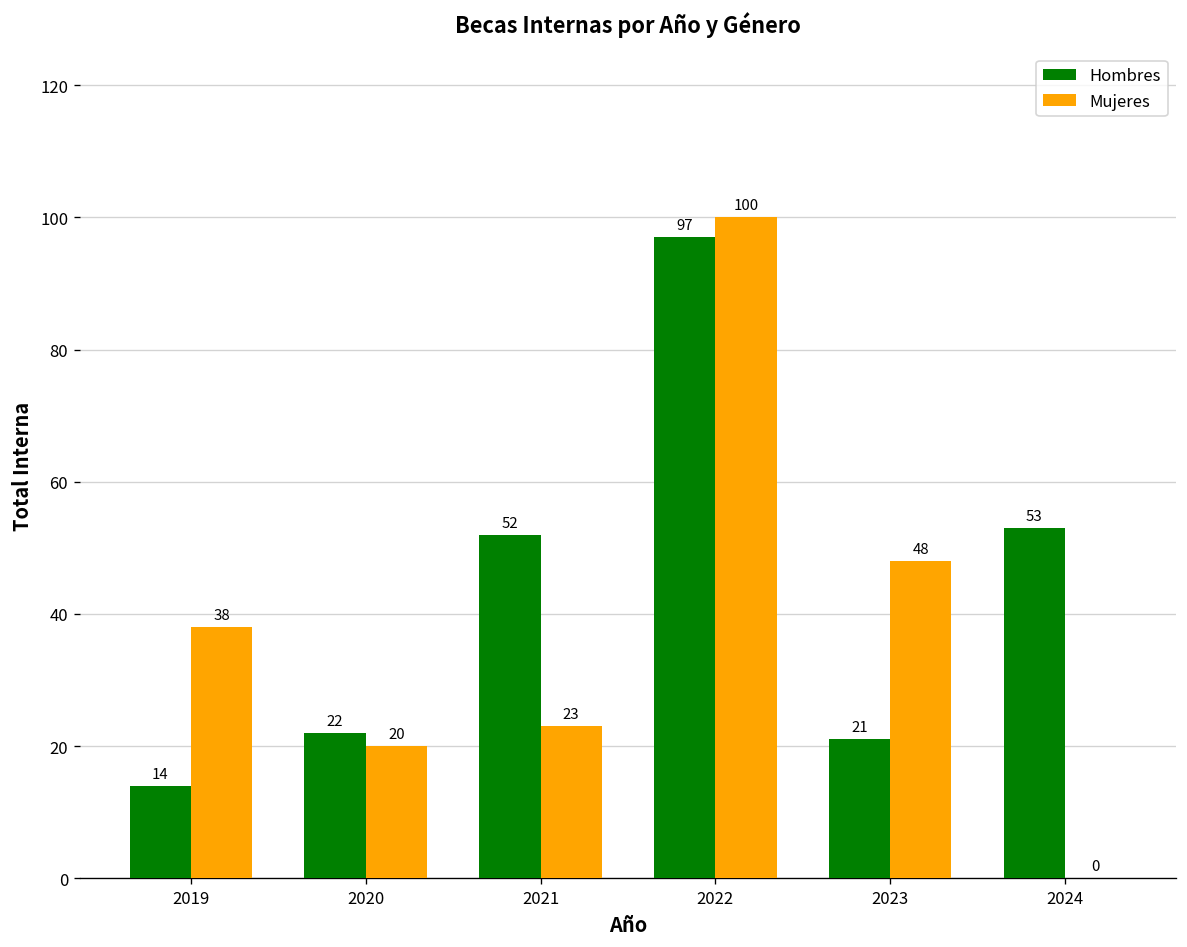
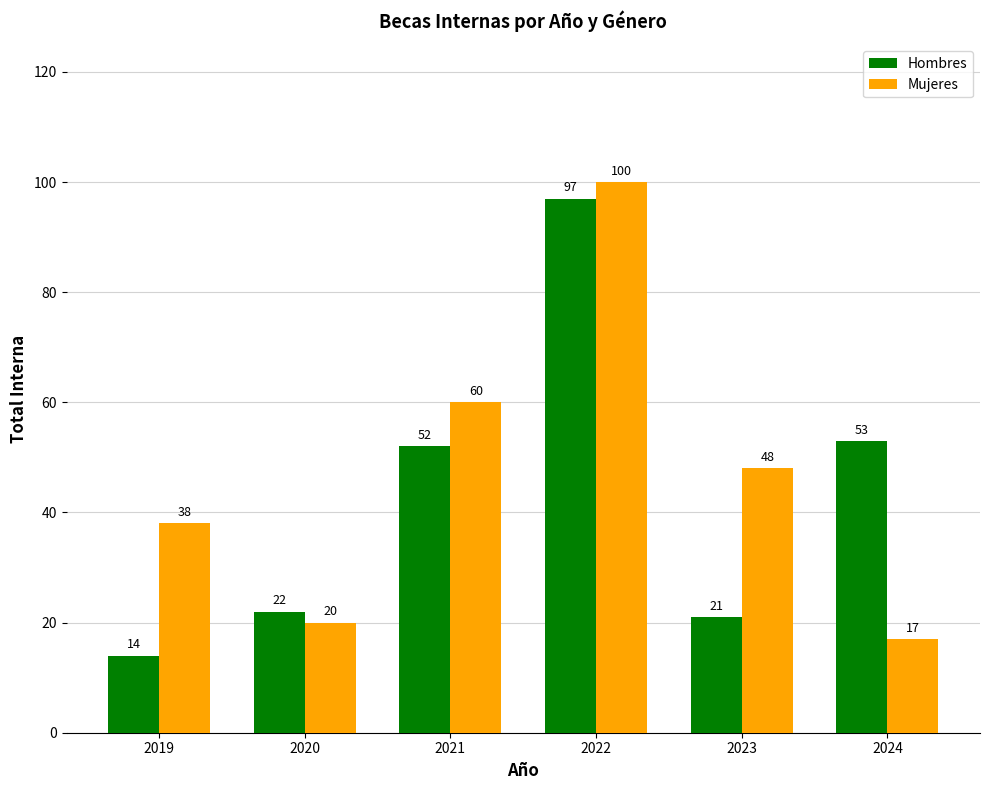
  {
    "Hombres": {
      "2019": 14,
      "2020": 22,
      "2021": 52,
      "2022": 97,
      "2023": 21,
      "2024": 53
    },
    "Mujeres": {
      "2019": 38,
      "2020": 20,
-     "2021": 23,
+     "2021": 60,
      "2022": 100,
      "2023": 48,
-     "2024": 0
+     "2024": 17
    }
  }
